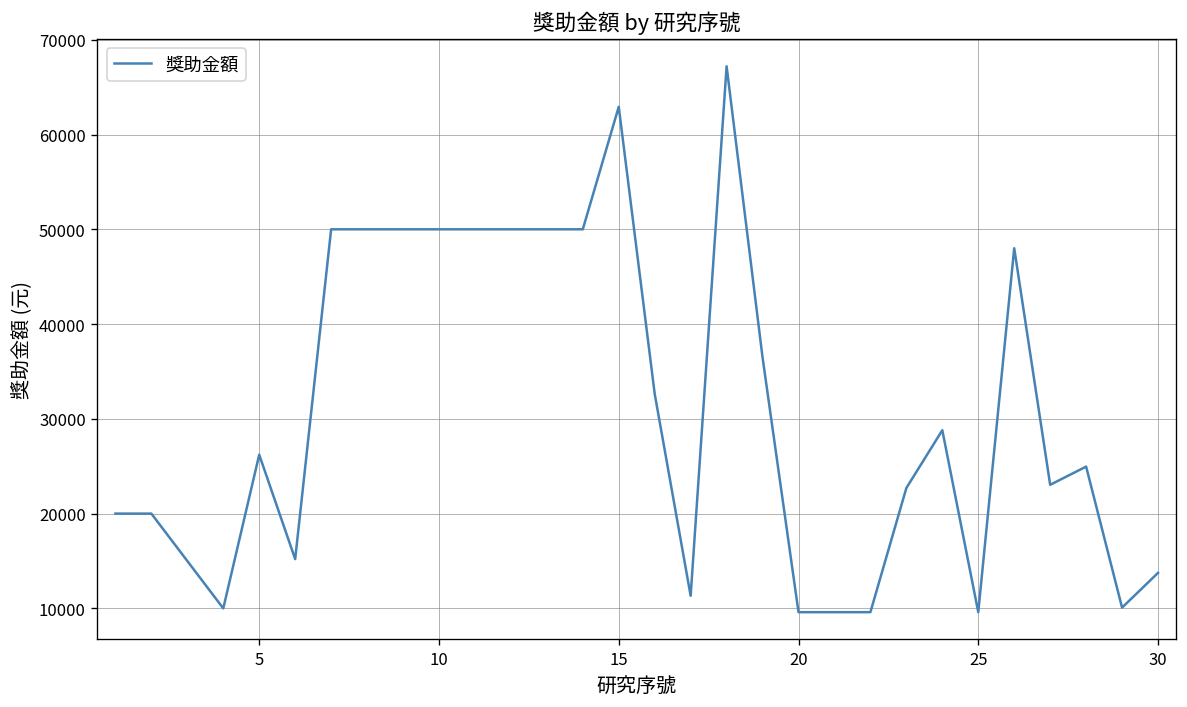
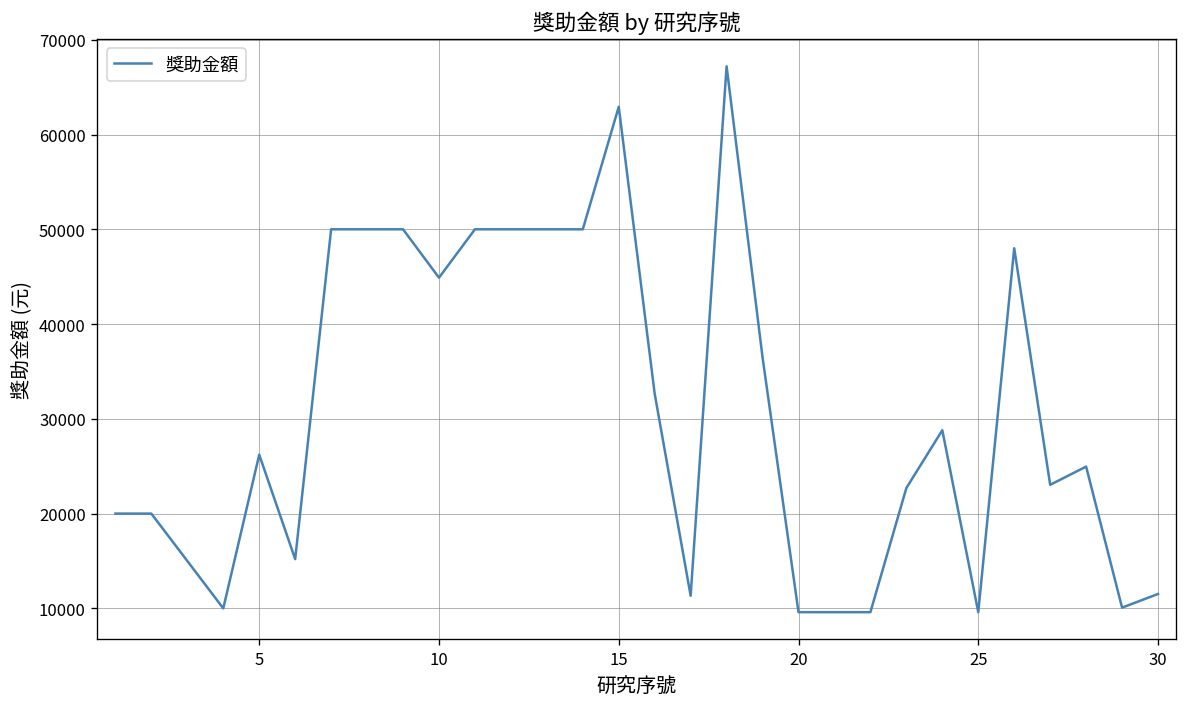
  {
    "5": 26000,
-   "10": 50000,
+   "10": 45000,
    "15": 63000,
    "20": 10000,
    "25": 10000,
-   "30": 14000
+   "30": 12000
  }
